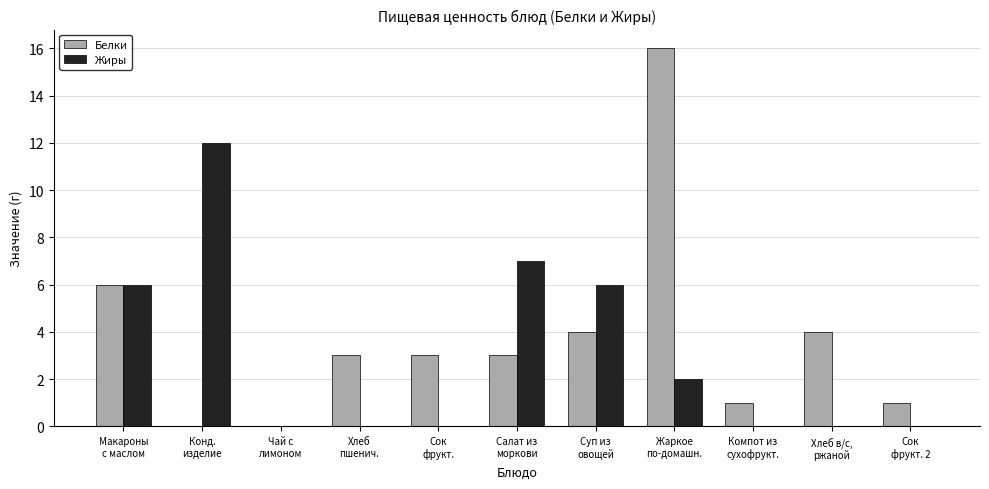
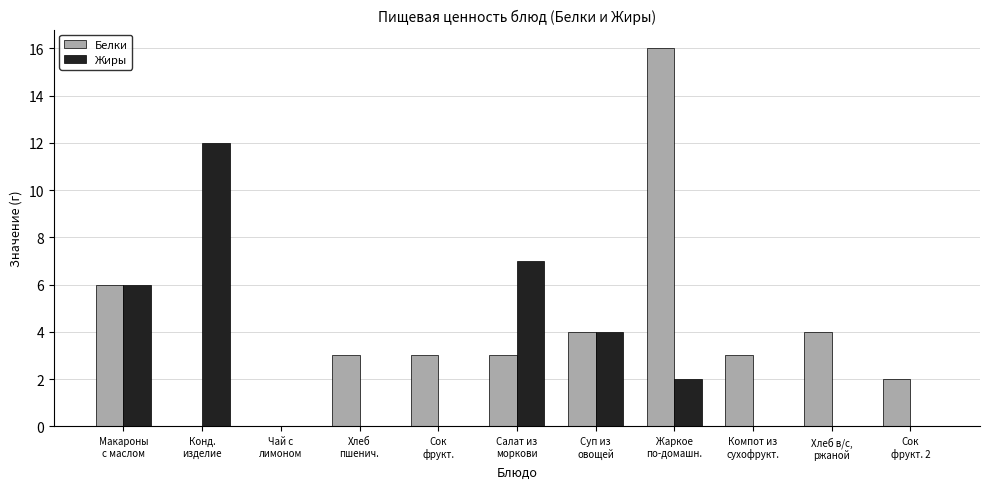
  {
    "Белки": {
      "Макароны с маслом": 6,
      "Конд. изделие": 0,
      "Чай с лимоном": 0,
      "Хлеб пшенич.": 3,
      "Сок фрукт.": 3,
      "Салат из моркови": 3,
      "Суп из овощей": 4,
      "Жаркое по-домашн.": 16,
-     "Компот из сухофрукт.": 1,
+     "Компот из сухофрукт.": 3,
      "Хлеб в/с, ржаной": 4,
-     "Сок фрукт. 2": 1
+     "Сок фрукт. 2": 2
    },
    "Жиры": {
      "Макароны с маслом": 6,
      "Конд. изделие": 12,
      "Чай с лимоном": 0,
      "Хлеб пшенич.": 0,
      "Сок фрукт.": 0,
      "Салат из моркови": 7,
-     "Суп из овощей": 6,
+     "Суп из овощей": 4,
      "Жаркое по-домашн.": 2,
      "Компот из сухофрукт.": 0,
      "Хлеб в/с, ржаной": 0,
      "Сок фрукт. 2": 0
    }
  }
